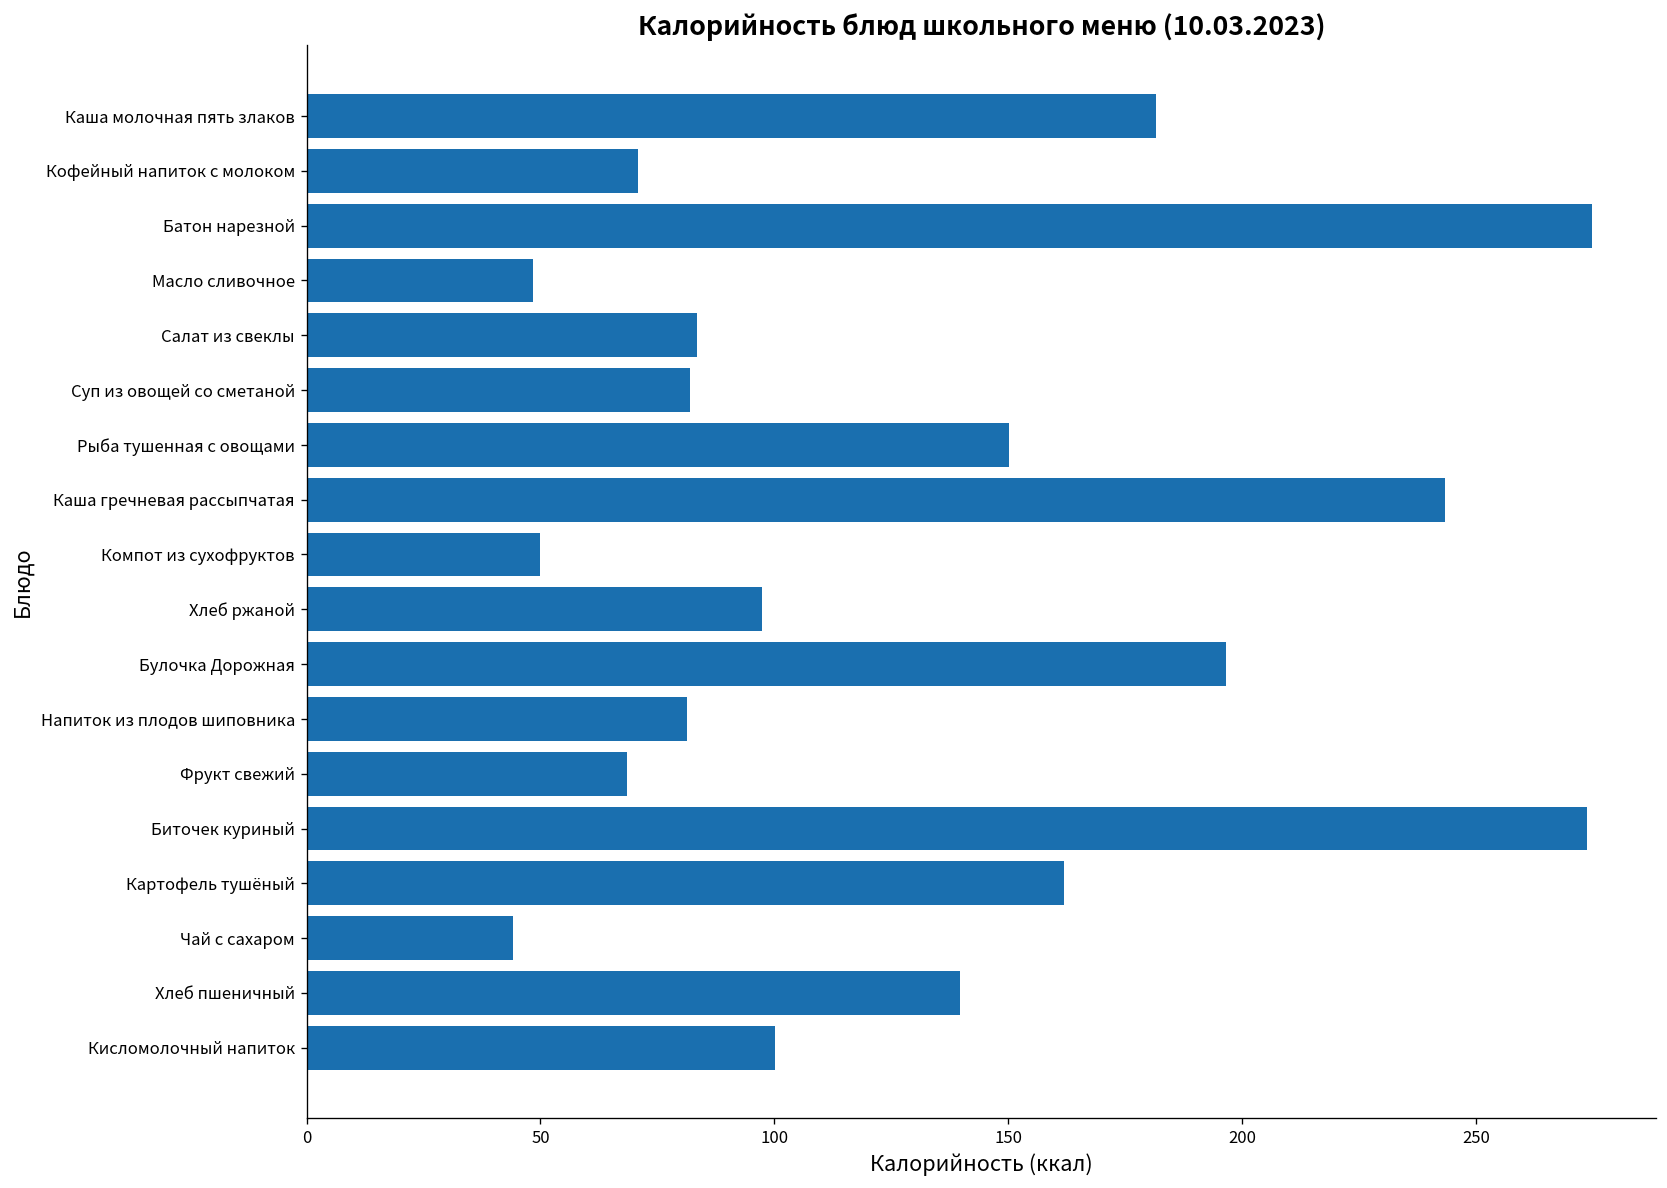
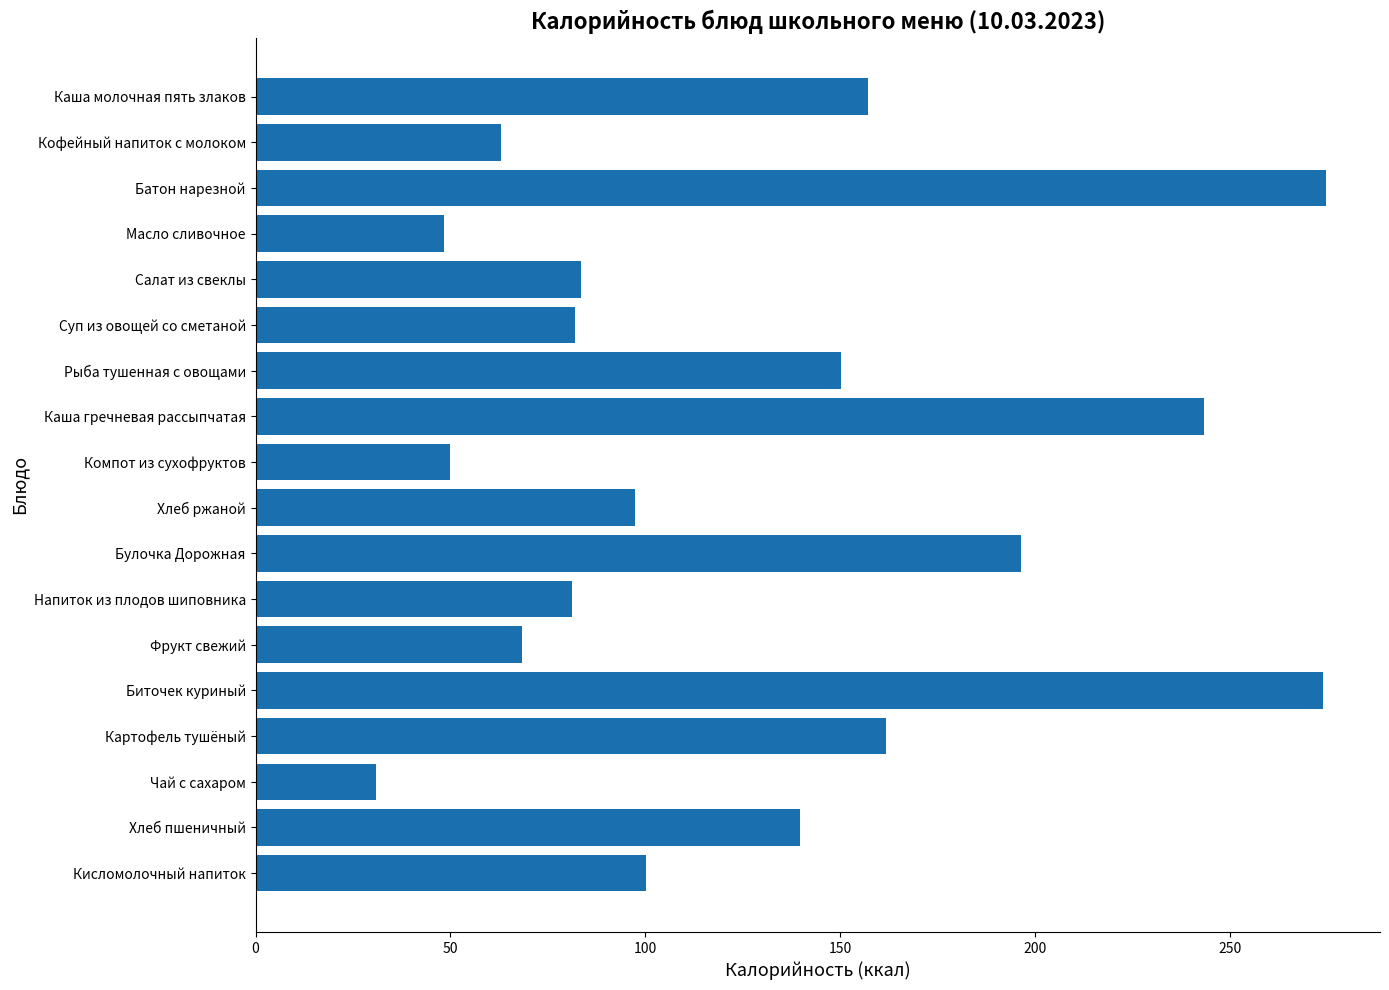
  {
-   "Каша молочная пять злаков": 182,
-   "Кофейный напиток с молоком": 71,
+   "Каша молочная пять злаков": 157,
+   "Кофейный напиток с молоком": 63,
    "Батон нарезной": 275,
    "Масло сливочное": 48,
    "Салат из свеклы": 83,
    "Суп из овощей со сметаной": 82,
    "Рыба тушенная с овощами": 150,
    "Каша гречневая рассыпчатая": 243,
    "Компот из сухофруктов": 50,
    "Хлеб ржаной": 97,
    "Булочка Дорожная": 197,
    "Напиток из плодов шиповника": 81,
    "Фрукт свежий": 68,
    "Биточек куриный": 274,
    "Картофель тушёный": 162,
-   "Чай с сахаром": 44,
+   "Чай с сахаром": 31,
    "Хлеб пшеничный": 140,
    "Кисломолочный напиток": 100
  }
